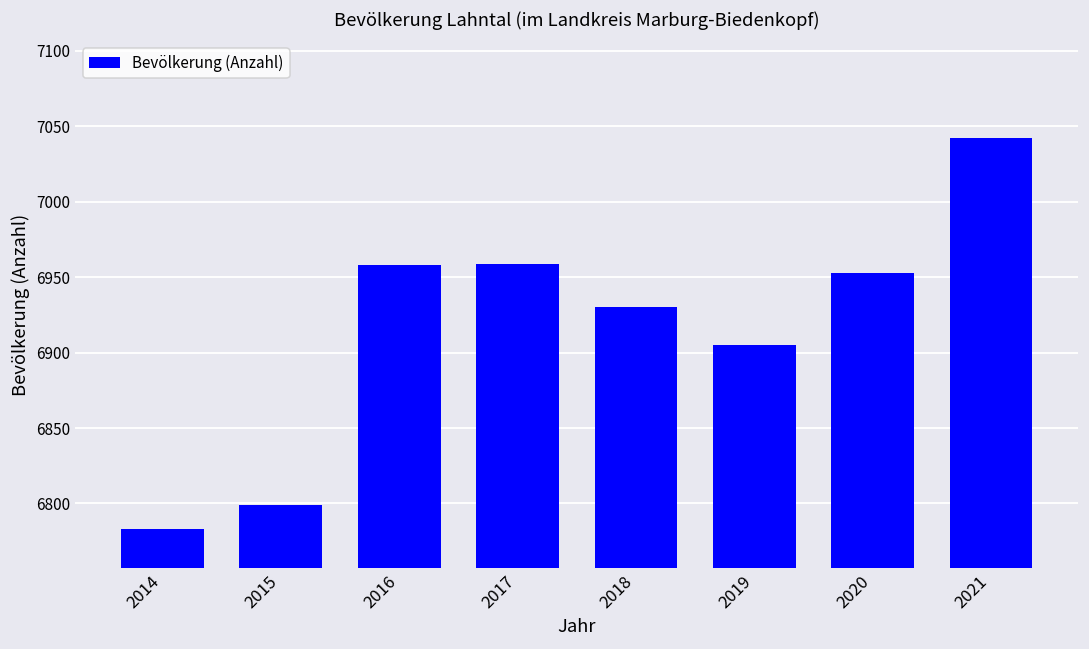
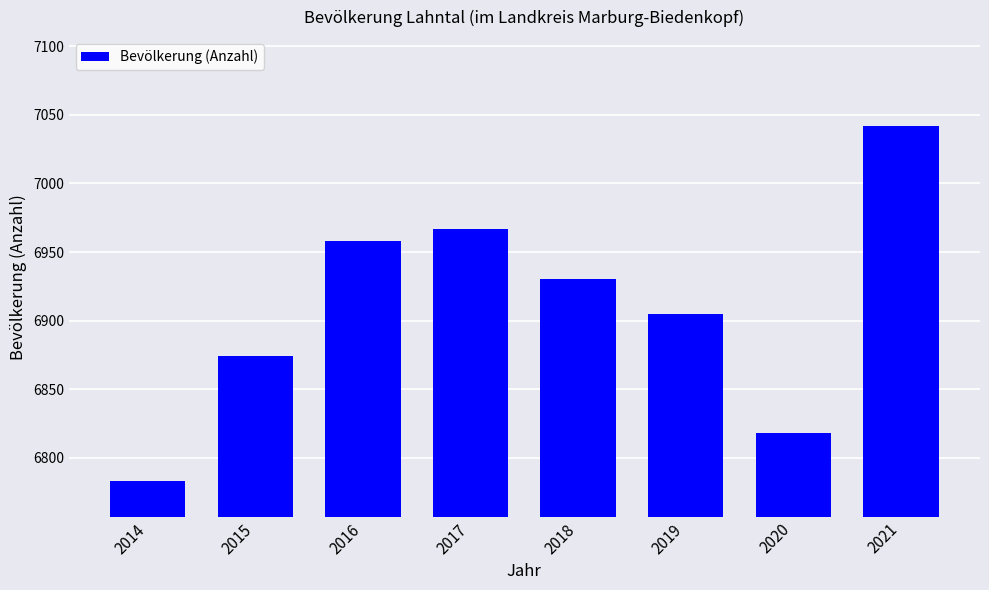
  {
    "2014": 6783,
-   "2015": 6799,
+   "2015": 6874,
    "2016": 6958,
-   "2017": 6959,
+   "2017": 6967,
    "2018": 6931,
    "2019": 6905,
-   "2020": 6953,
+   "2020": 6818,
    "2021": 7042
  }
